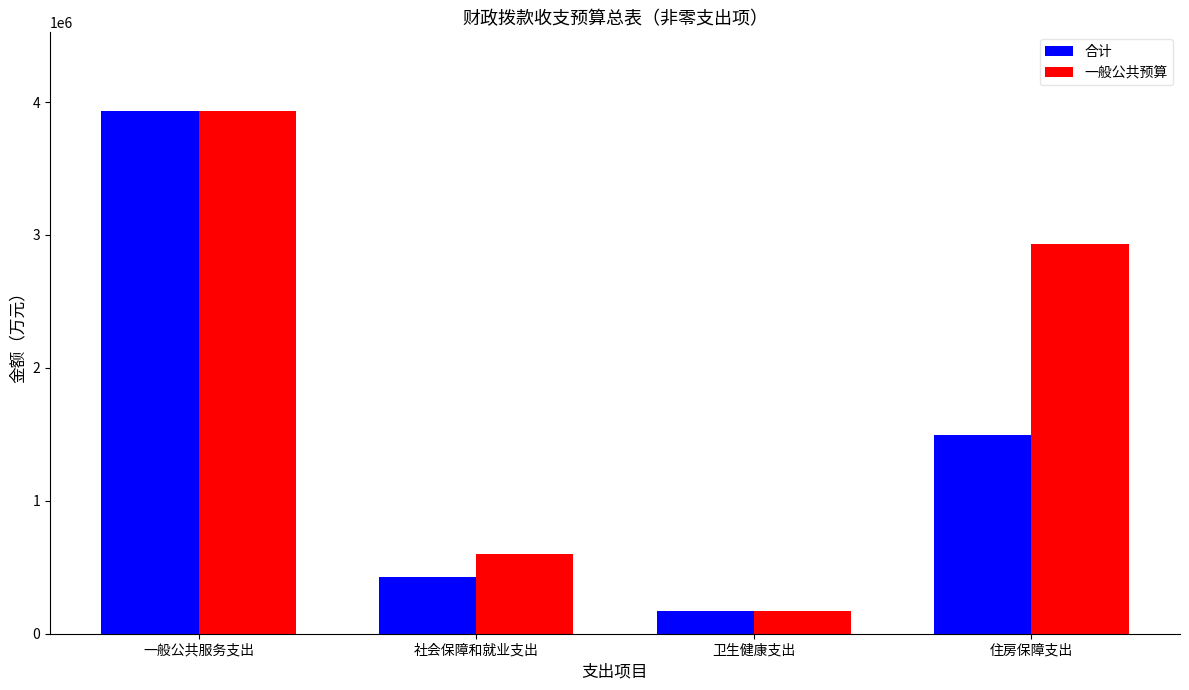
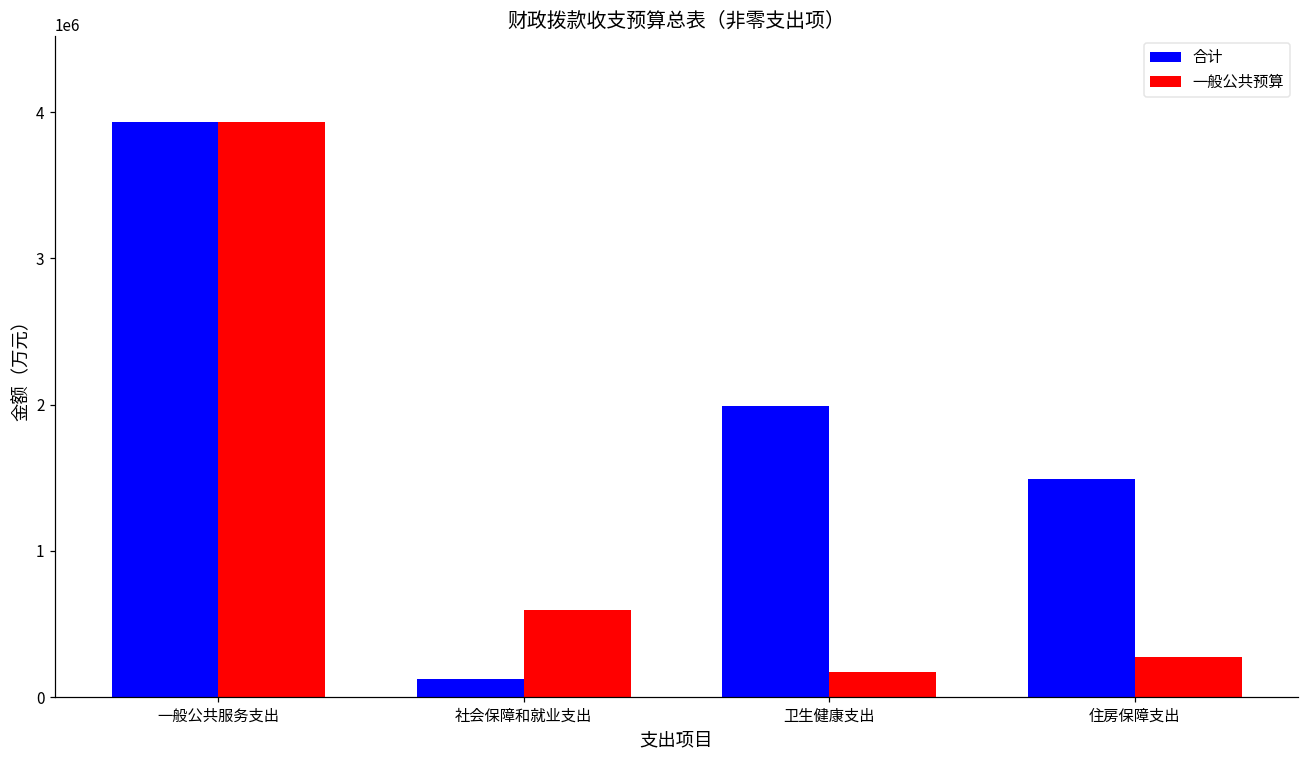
  {
    "合计": {
      "一般公共服务支出": 3930000,
-     "社会保障和就业支出": 430000,
-     "卫生健康支出": 170000,
+     "社会保障和就业支出": 120000,
+     "卫生健康支出": 1990000,
      "住房保障支出": 1490000
    },
    "一般公共预算": {
      "一般公共服务支出": 3930000,
      "社会保障和就业支出": 600000,
      "卫生健康支出": 170000,
-     "住房保障支出": 2930000
+     "住房保障支出": 280000
    }
  }
